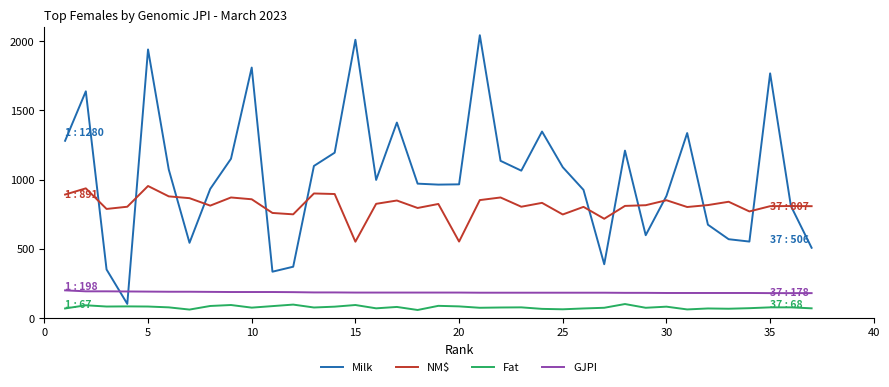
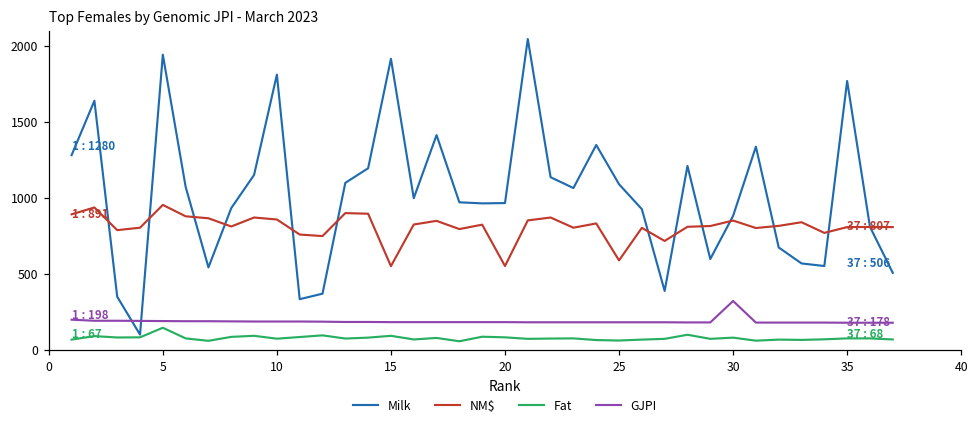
  {
    "Milk": {
      "5": 1940,
      "10": 1810,
-     "15": 2010,
+     "15": 1910,
      "20": 970,
      "25": 1090,
      "30": 880,
      "35": 1770
    },
    "NM$": {
      "5": 950,
      "10": 860,
      "15": 550,
      "20": 550,
-     "25": 750,
+     "25": 590,
      "30": 850
    },
    "Fat": {
-     "5": 80,
+     "5": 150,
      "10": 70,
      "15": 90,
      "20": 80,
      "25": 60,
      "30": 80
    },
    "GJPI": {
      "5": 190,
      "10": 190,
      "15": 180,
      "20": 180,
      "25": 180,
-     "30": 180
+     "30": 320
    }
  }
